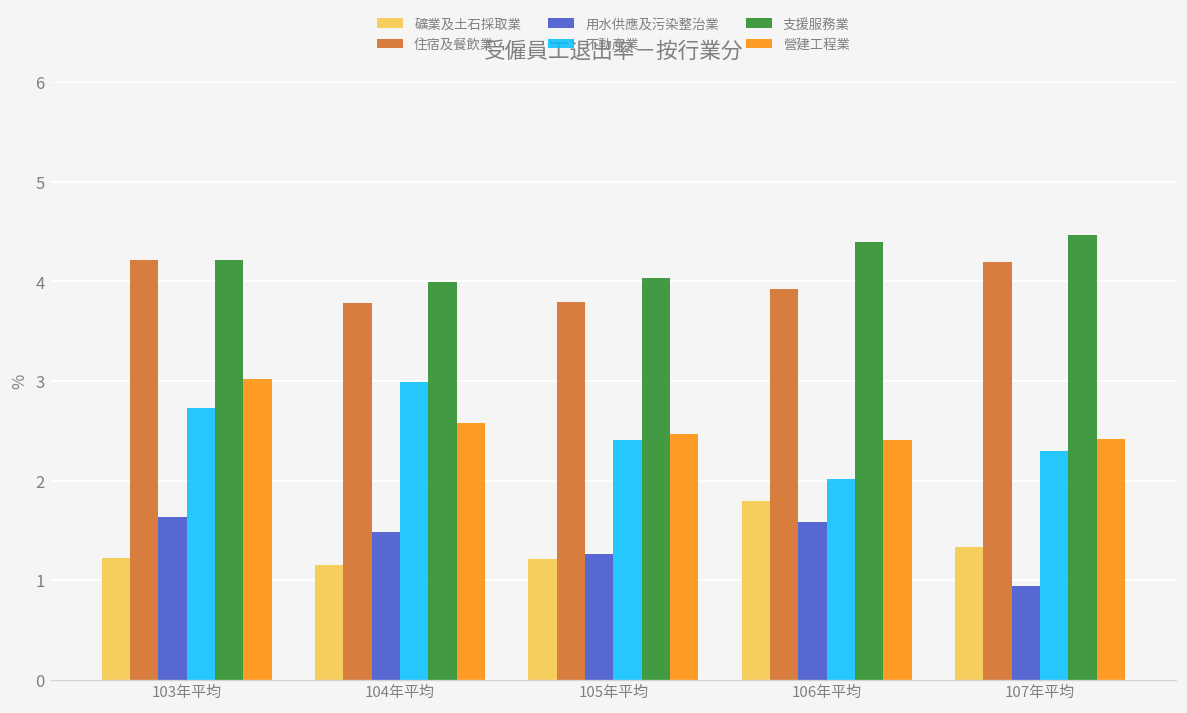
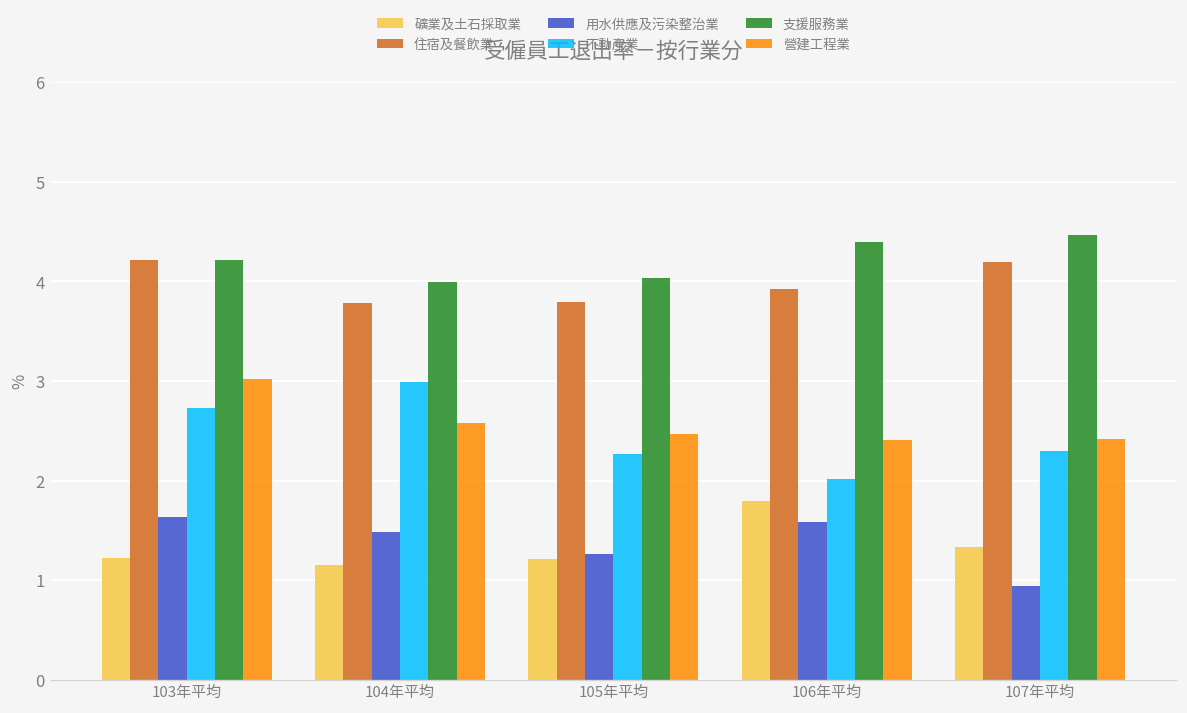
  {
    "礦業及土石採取業": {
      "103年平均": 1.2,
      "104年平均": 1.2,
      "105年平均": 1.2,
      "106年平均": 1.8,
      "107年平均": 1.3
    },
    "住宿及餐飲業": {
      "103年平均": 4.2,
      "104年平均": 3.8,
      "105年平均": 3.8,
      "106年平均": 3.9,
      "107年平均": 4.2
    },
    "用水供應及污染整治業": {
      "103年平均": 1.6,
      "104年平均": 1.5,
      "105年平均": 1.3,
      "106年平均": 1.6,
      "107年平均": 0.9
    },
    "不動產業": {
      "103年平均": 2.7,
      "104年平均": 3.0,
-     "105年平均": 2.4,
+     "105年平均": 2.3,
      "106年平均": 2.0,
      "107年平均": 2.3
    },
    "支援服務業": {
      "103年平均": 4.2,
      "104年平均": 4.0,
      "105年平均": 4.0,
      "106年平均": 4.4,
      "107年平均": 4.5
    },
    "營建工程業": {
      "103年平均": 3.0,
      "104年平均": 2.6,
      "105年平均": 2.5,
      "106年平均": 2.4,
      "107年平均": 2.4
    }
  }
